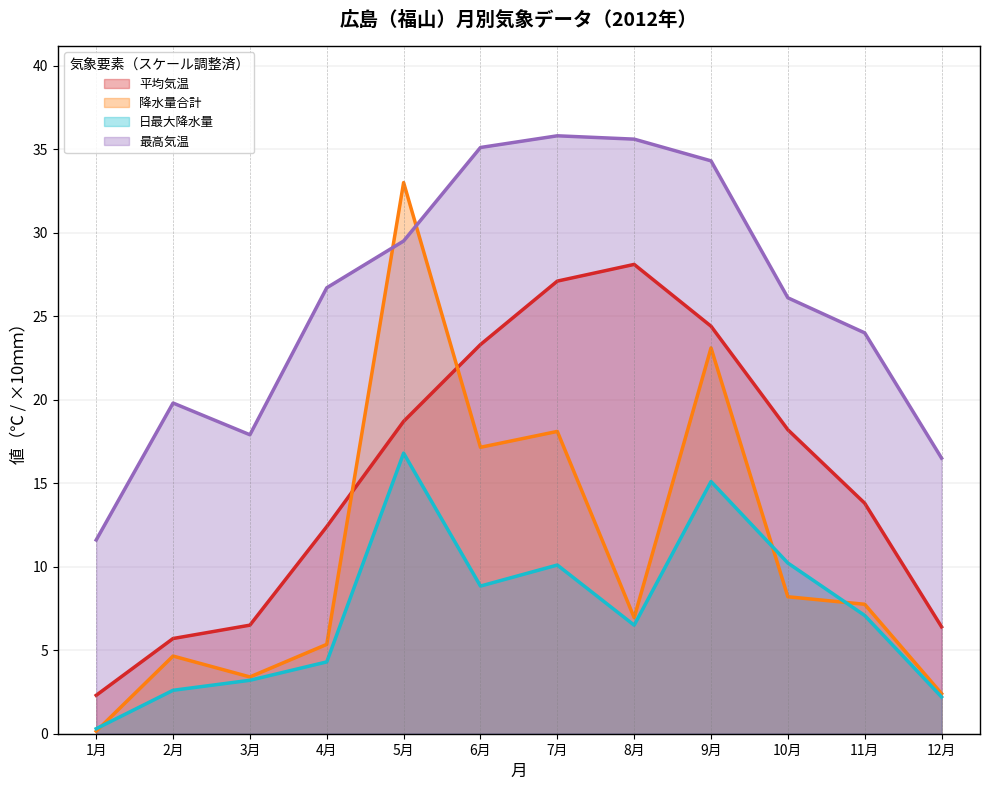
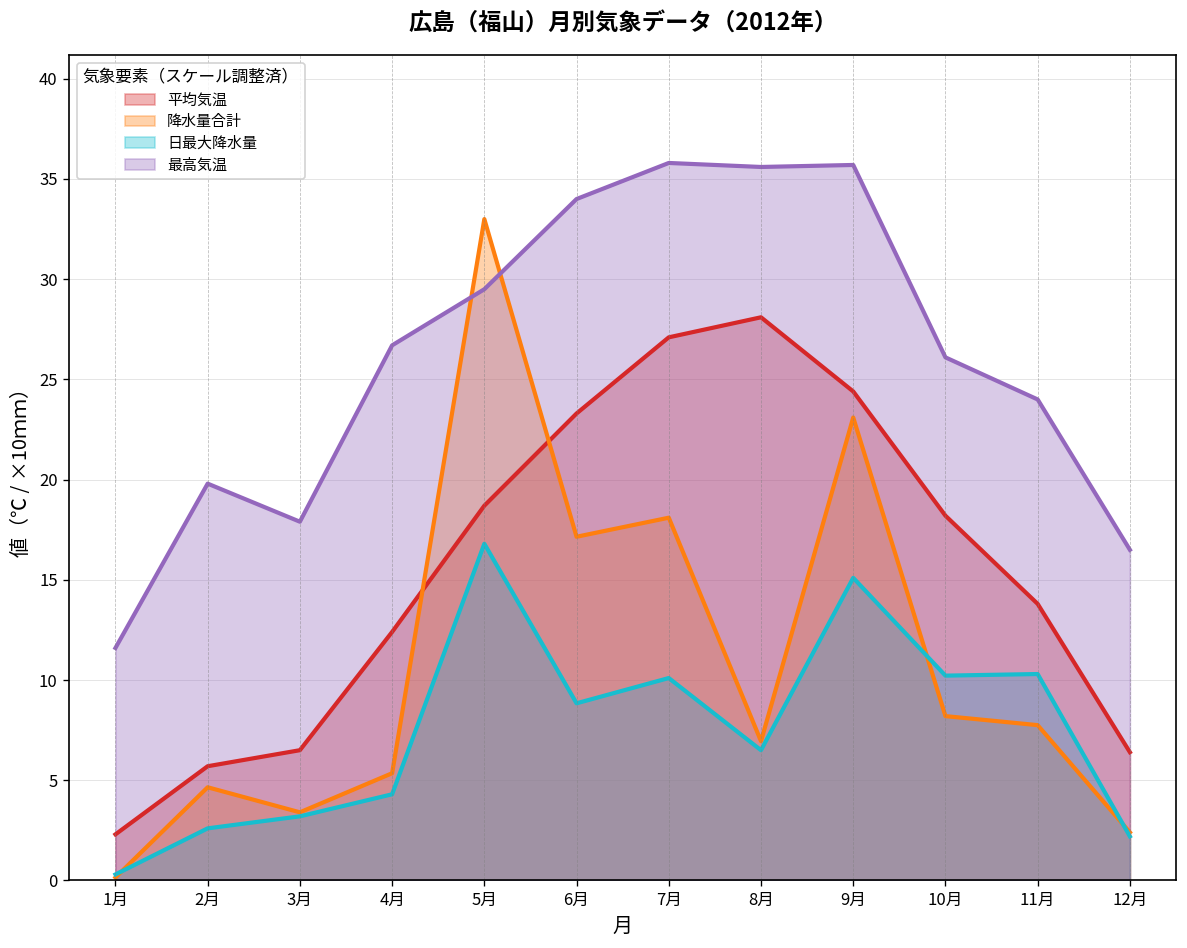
  {
    "日最大降水量": {
      "2月": 2.6,
      "3月": 3.2,
      "4月": 4.3,
      "5月": 16.8,
      "6月": 8.8,
      "7月": 10.1,
      "8月": 6.5,
      "9月": 15.1,
      "10月": 10.2,
-     "11月": 7.1,
+     "11月": 10.3,
      "12月": 2.2
    },
    "最高気温": {
      "1月": 11.6,
      "2月": 19.8,
      "3月": 17.9,
      "4月": 26.7,
      "5月": 29.5,
-     "6月": 35.1,
+     "6月": 34.0,
      "7月": 35.8,
      "8月": 35.6,
-     "9月": 34.3,
+     "9月": 35.7,
      "10月": 26.1,
      "11月": 24.0,
      "12月": 16.5
    }
  }
